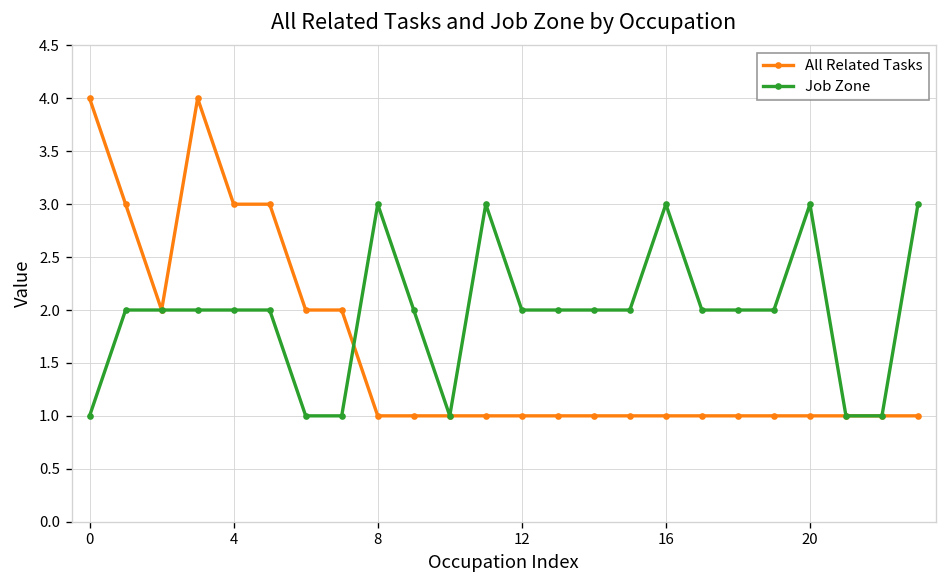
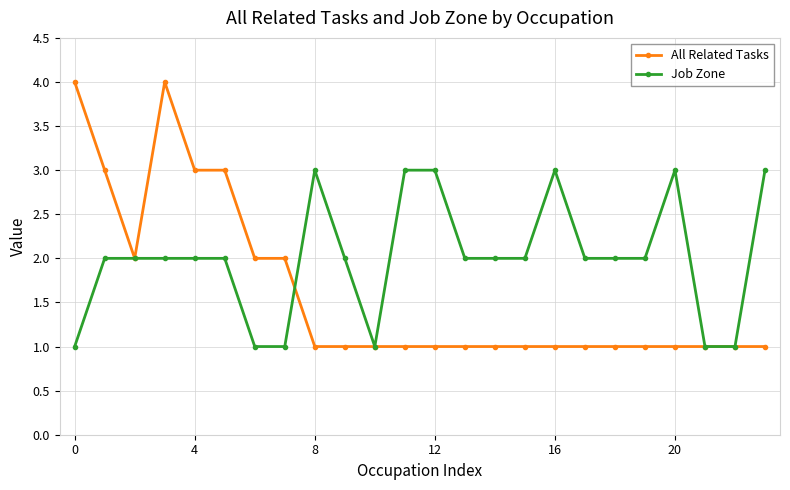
  {
    "All Related Tasks": {
      "0": 4,
      "4": 3,
      "8": 1,
      "12": 1,
      "16": 1,
      "20": 1
    },
    "Job Zone": {
      "0": 1,
      "4": 2,
      "8": 3,
-     "12": 2,
+     "12": 3,
      "16": 3,
      "20": 3
    }
  }
